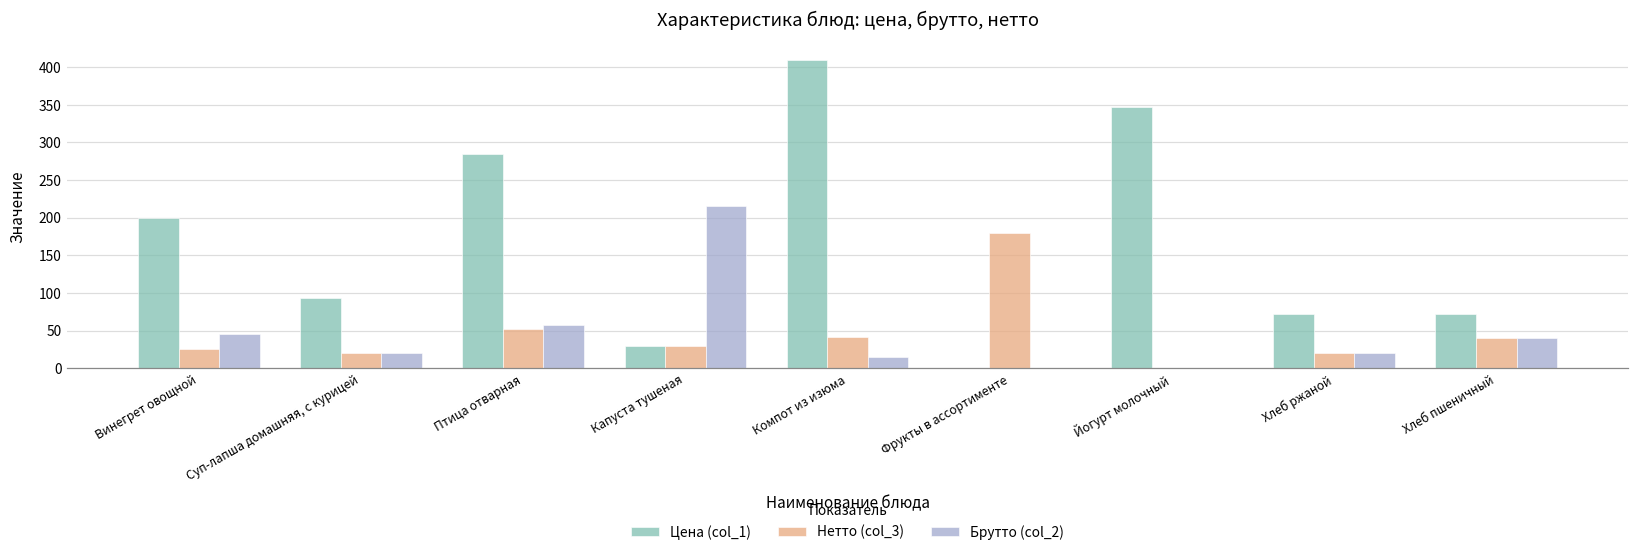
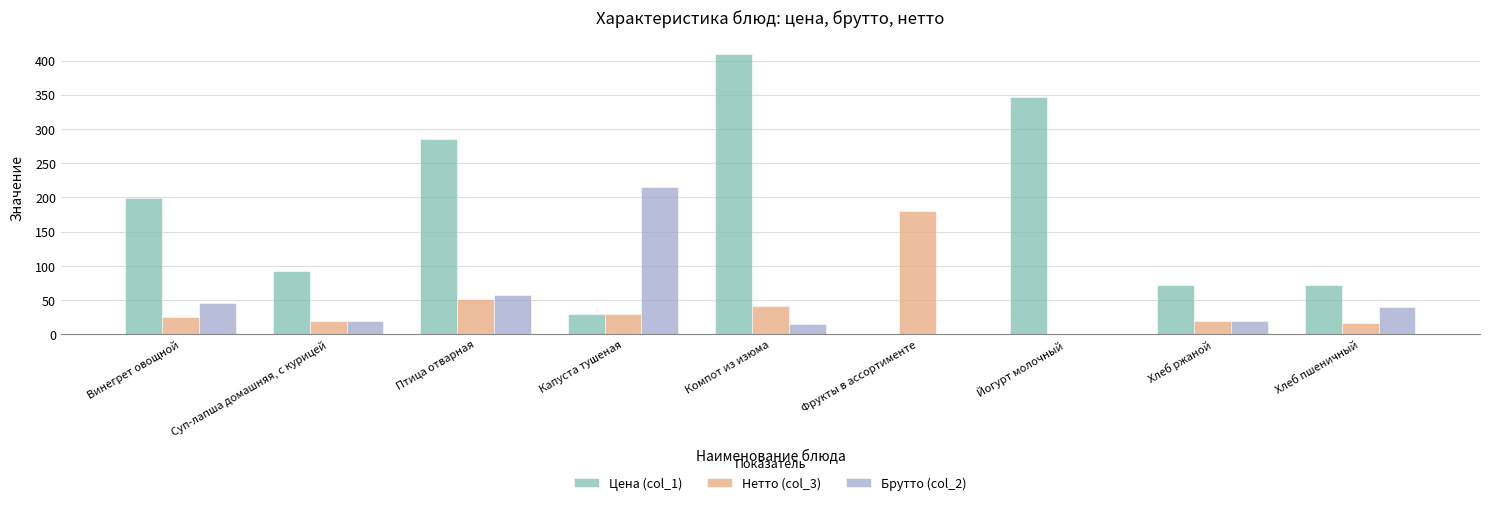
  {
    "Нетто (col_3)": {
      "Винегрет овощной": 30,
      "Суп-лапша домашняя, с курицей": 20,
      "Птица отварная": 50,
      "Капуста тушеная": 30,
      "Компот из изюма": 40,
      "Фрукты в ассортименте": 180,
      "Йогурт молочный": 0,
      "Хлеб ржаной": 20,
-     "Хлеб пшеничный": 40
+     "Хлеб пшеничный": 20
    }
  }
